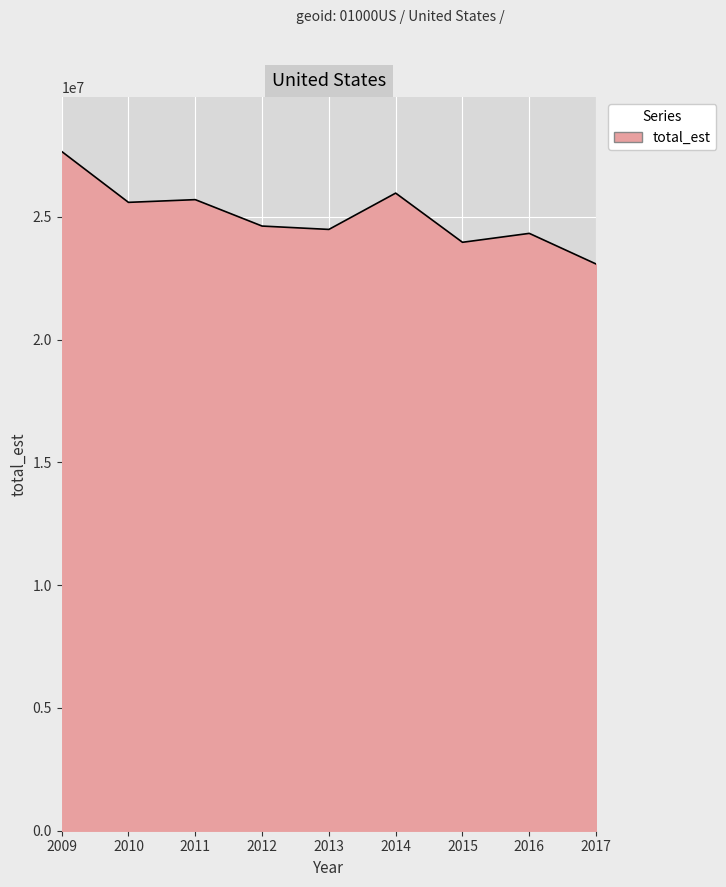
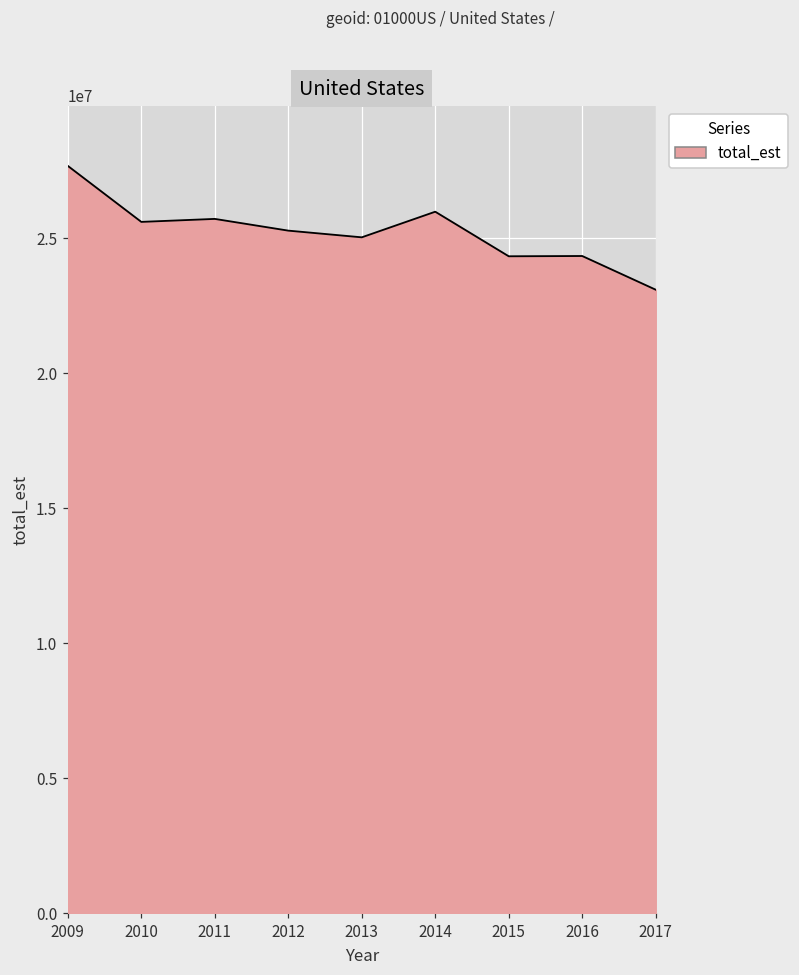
  {
    "2009": 27700000,
    "2010": 25600000,
    "2011": 25700000,
-   "2012": 24600000,
-   "2013": 24500000,
+   "2012": 25300000,
+   "2013": 25000000,
    "2014": 26000000,
-   "2015": 24000000,
+   "2015": 24300000,
    "2016": 24300000,
    "2017": 23100000
  }
